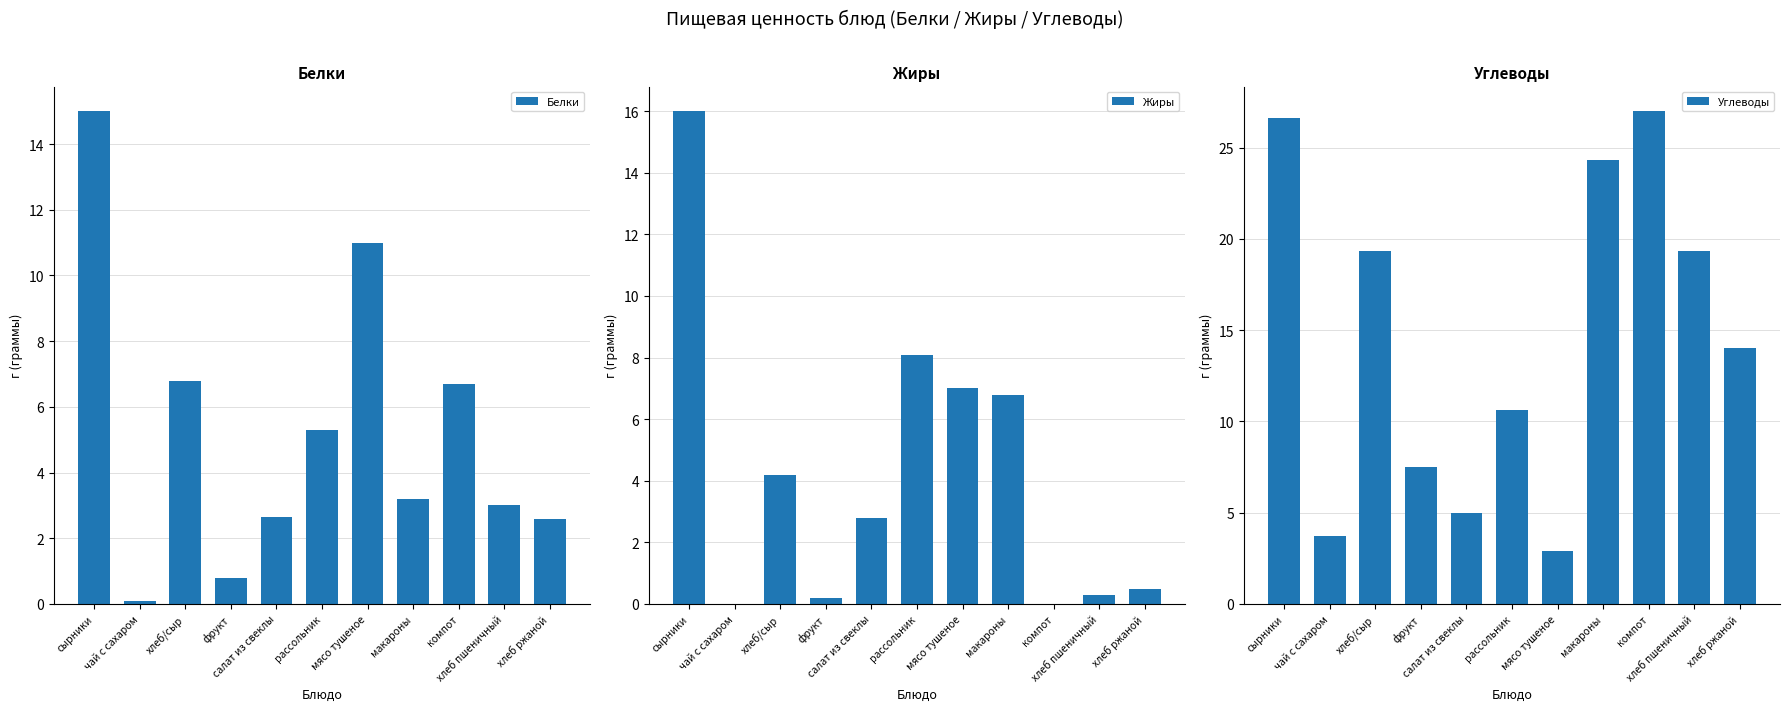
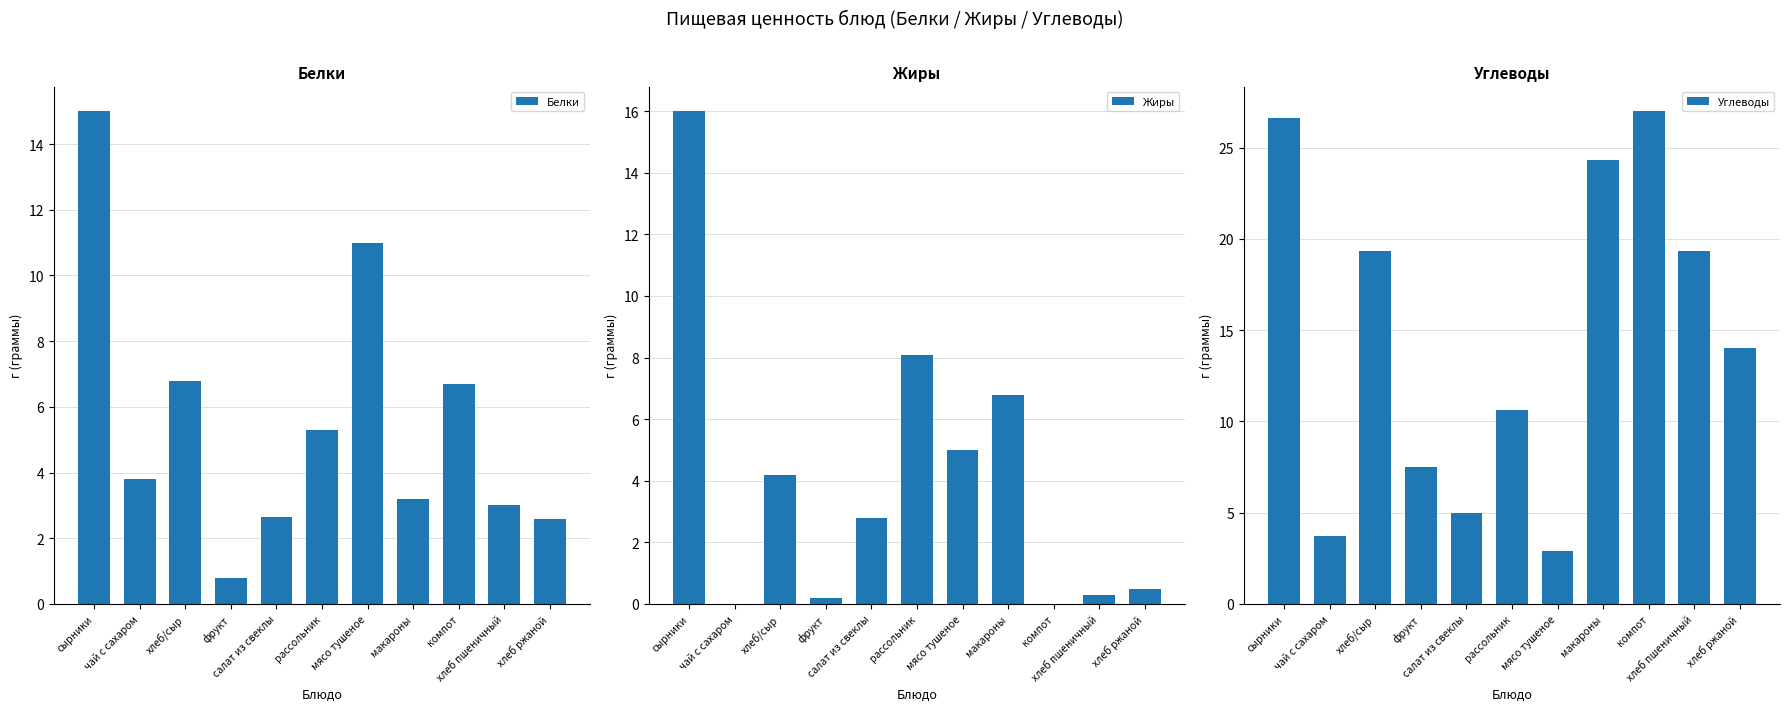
  {
    "Белки": {
      "сырники": 15.0,
-     "чай с сахаром": 0.1,
+     "чай с сахаром": 3.8,
      "хлеб/сыр": 6.8,
      "фрукт": 0.8,
      "салат из свеклы": 2.7,
      "рассольник": 5.3,
      "мясо тушеное": 11.0,
      "макароны": 3.2,
      "компот": 6.7,
      "хлеб пшеничный": 3.0,
      "хлеб ржаной": 2.6
    },
    "Жиры": {
      "сырники": 16,
      "чай с сахаром": 0,
      "хлеб/сыр": 4.2,
      "фрукт": 0.2,
      "салат из свеклы": 2.8,
      "рассольник": 8.1,
-     "мясо тушеное": 7,
+     "мясо тушеное": 5,
      "макароны": 6.8,
      "компот": 0,
      "хлеб пшеничный": 0.3,
      "хлеб ржаной": 0.5
    },
    "Углеводы": {
      "сырники": 26.6,
      "чай с сахаром": 3.7,
      "хлеб/сыр": 19.3,
      "фрукт": 7.5,
      "салат из свеклы": 5.0,
      "рассольник": 10.6,
      "мясо тушеное": 2.9,
      "макароны": 24.3,
      "компот": 27.0,
      "хлеб пшеничный": 19.3,
      "хлеб ржаной": 14.0
    }
  }
